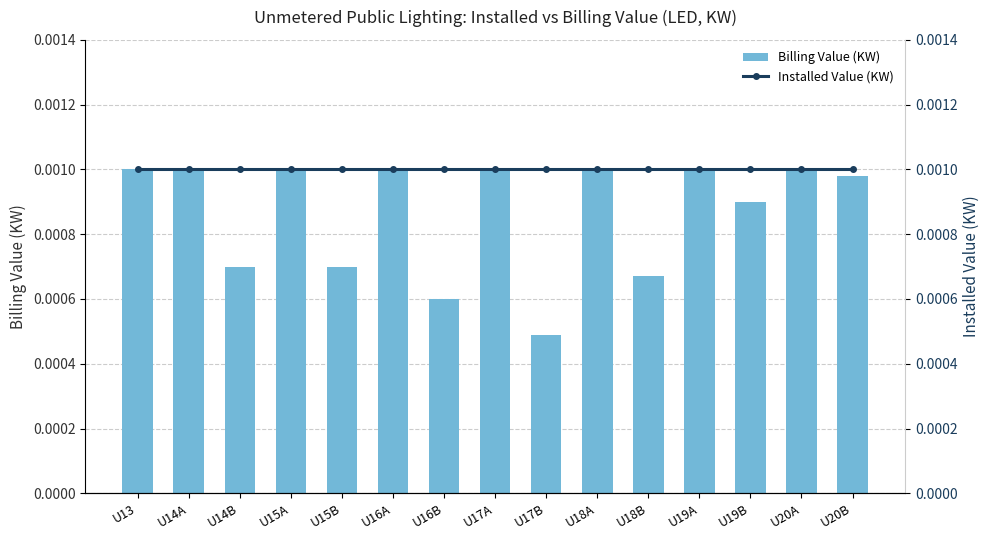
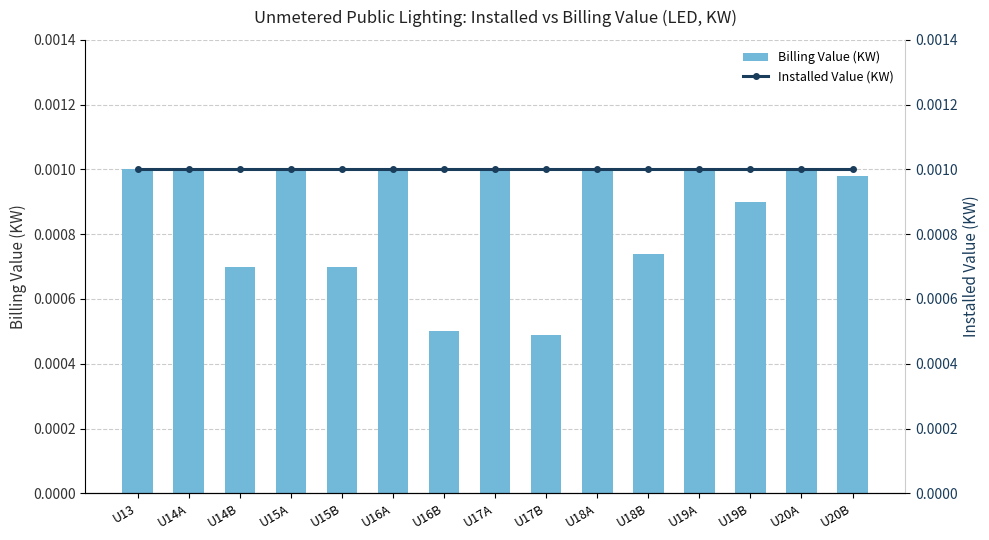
  {
    "Billing Value (KW)": {
      "U13": 0.00100,
      "U14A": 0.00100,
      "U14B": 0.00070,
      "U15A": 0.00100,
      "U15B": 0.00070,
      "U16A": 0.00100,
-     "U16B": 0.0006,
+     "U16B": 0.0005,
      "U17A": 0.00100,
      "U17B": 0.00049,
      "U18A": 0.00100,
-     "U18B": 0.00067,
+     "U18B": 0.00074,
      "U19A": 0.00100,
      "U19B": 0.00090,
      "U20A": 0.00100,
      "U20B": 0.00098
    },
    "Installed Value (KW)": {
      "U13": 0.00100,
      "U14A": 0.00100,
      "U14B": 0.00100,
      "U15A": 0.00100,
      "U15B": 0.00100,
      "U16A": 0.00100,
      "U16B": 0.00100,
      "U17A": 0.00100,
      "U17B": 0.00100,
      "U18A": 0.00100,
      "U18B": 0.00100,
      "U19A": 0.00100,
      "U19B": 0.00100,
      "U20A": 0.00100,
      "U20B": 0.00100
    }
  }
